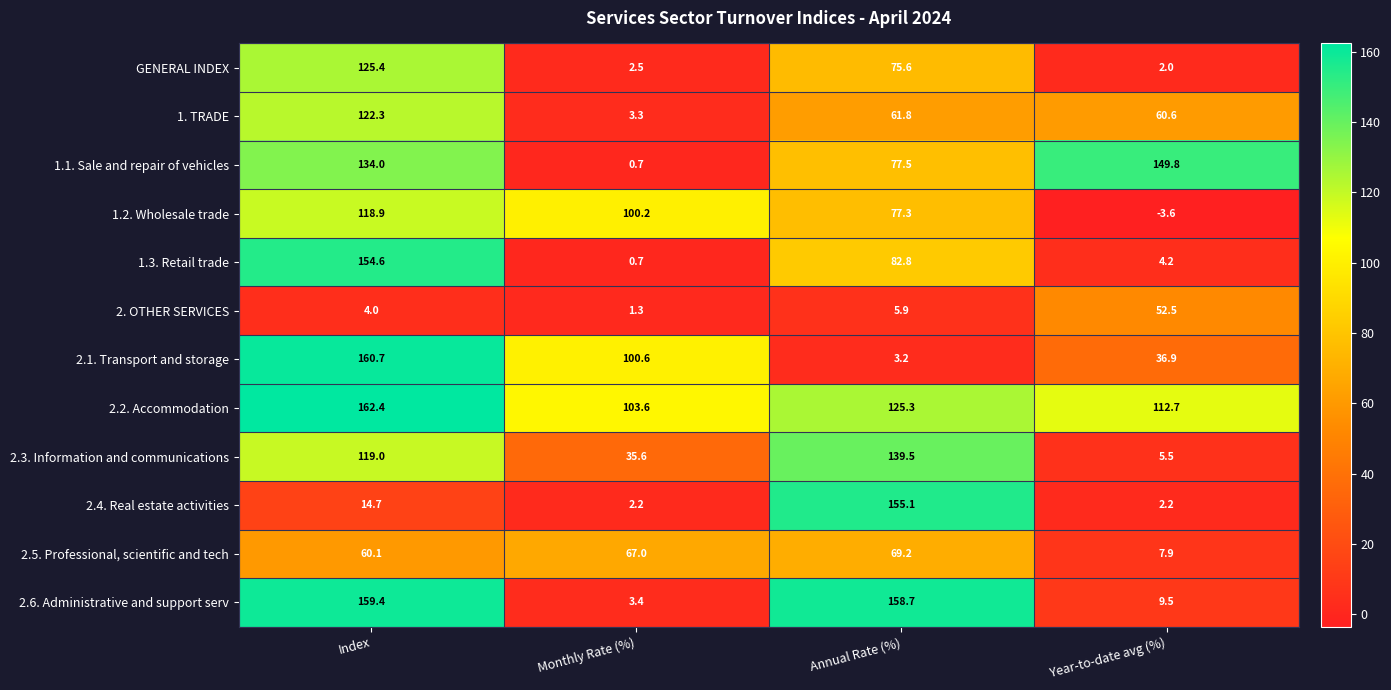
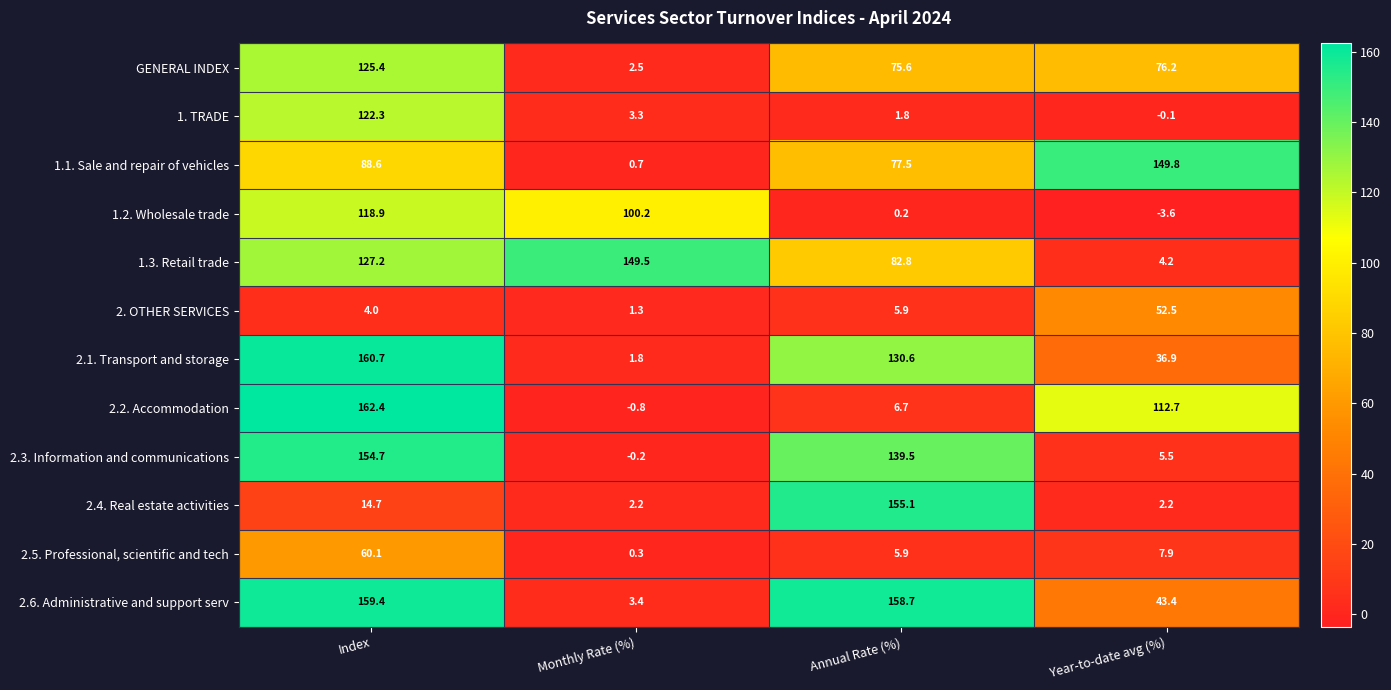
  {
    "GENERAL INDEX": {
      "Index": 125.4,
      "Monthly Rate (%)": 2.5,
      "Annual Rate (%)": 75.6,
-     "Year-to-date avg (%)": 2.0
+     "Year-to-date avg (%)": 76.2
    },
    "1. TRADE": {
      "Index": 122.3,
      "Monthly Rate (%)": 3.3,
-     "Annual Rate (%)": 61.8,
-     "Year-to-date avg (%)": 60.6
+     "Annual Rate (%)": 1.8,
+     "Year-to-date avg (%)": -0.1
    },
    "1.1. Sale and repair of vehicles": {
-     "Index": 134.0,
+     "Index": 88.6,
      "Monthly Rate (%)": 0.7,
      "Annual Rate (%)": 77.5,
      "Year-to-date avg (%)": 149.8
    },
    "1.2. Wholesale trade": {
      "Index": 118.9,
      "Monthly Rate (%)": 100.2,
-     "Annual Rate (%)": 77.3,
+     "Annual Rate (%)": 0.2,
      "Year-to-date avg (%)": -3.6
    },
    "1.3. Retail trade": {
-     "Index": 154.6,
-     "Monthly Rate (%)": 0.7,
+     "Index": 127.2,
+     "Monthly Rate (%)": 149.5,
      "Annual Rate (%)": 82.8,
      "Year-to-date avg (%)": 4.2
    },
    "2. OTHER SERVICES": {
      "Index": 4.0,
      "Monthly Rate (%)": 1.3,
      "Annual Rate (%)": 5.9,
      "Year-to-date avg (%)": 52.5
    },
    "2.1. Transport and storage": {
      "Index": 160.7,
-     "Monthly Rate (%)": 100.6,
-     "Annual Rate (%)": 3.2,
+     "Monthly Rate (%)": 1.8,
+     "Annual Rate (%)": 130.6,
      "Year-to-date avg (%)": 36.9
    },
    "2.2. Accommodation": {
      "Index": 162.4,
-     "Monthly Rate (%)": 103.6,
-     "Annual Rate (%)": 125.3,
+     "Monthly Rate (%)": -0.8,
+     "Annual Rate (%)": 6.7,
      "Year-to-date avg (%)": 112.7
    },
    "2.3. Information and communications": {
-     "Index": 119.0,
-     "Monthly Rate (%)": 35.6,
+     "Index": 154.7,
+     "Monthly Rate (%)": -0.2,
      "Annual Rate (%)": 139.5,
      "Year-to-date avg (%)": 5.5
    },
    "2.4. Real estate activities": {
      "Index": 14.7,
      "Monthly Rate (%)": 2.2,
      "Annual Rate (%)": 155.1,
      "Year-to-date avg (%)": 2.2
    },
    "2.5. Professional, scientific and tech": {
      "Index": 60.1,
-     "Monthly Rate (%)": 67.0,
-     "Annual Rate (%)": 69.2,
+     "Monthly Rate (%)": 0.3,
+     "Annual Rate (%)": 5.9,
      "Year-to-date avg (%)": 7.9
    },
    "2.6. Administrative and support serv": {
      "Index": 159.4,
      "Monthly Rate (%)": 3.4,
      "Annual Rate (%)": 158.7,
-     "Year-to-date avg (%)": 9.5
+     "Year-to-date avg (%)": 43.4
    }
  }
